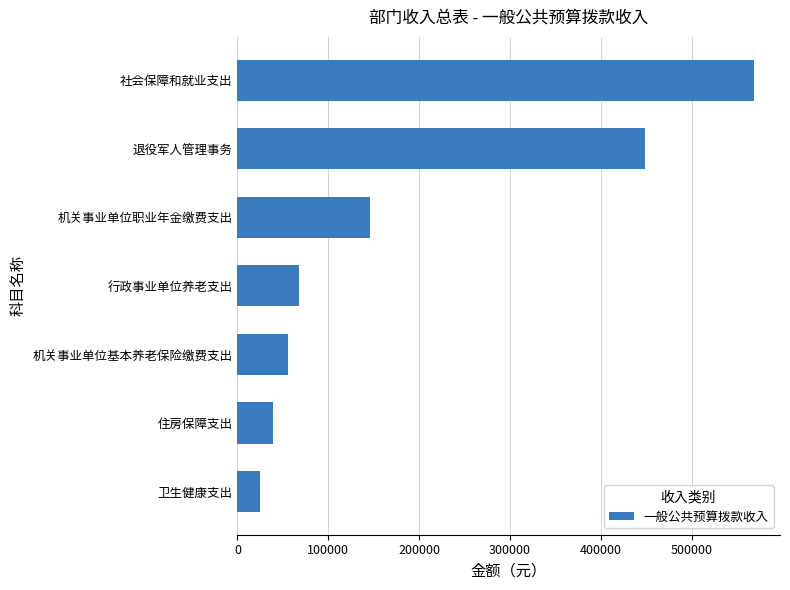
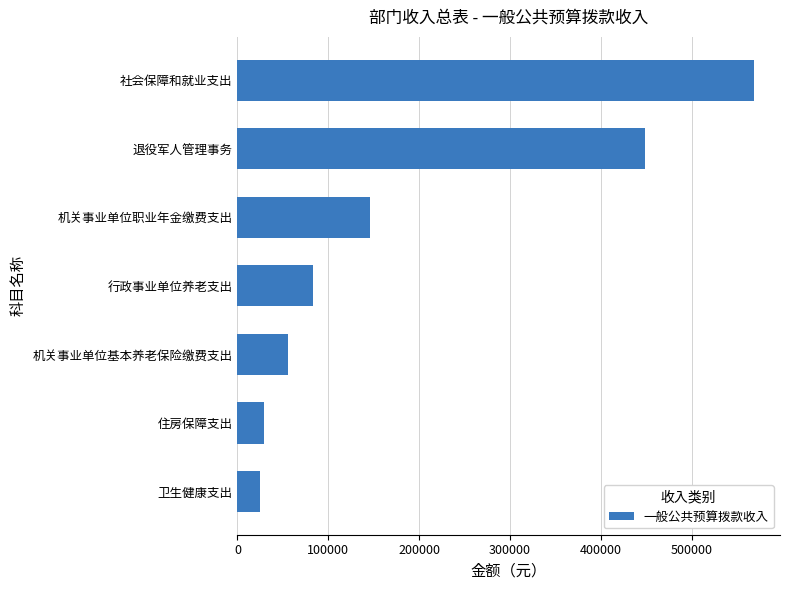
  {
    "社会保障和就业支出": 570000,
    "退役军人管理事务": 450000,
    "机关事业单位职业年金缴费支出": 150000,
-   "行政事业单位养老支出": 70000,
+   "行政事业单位养老支出": 80000,
    "机关事业单位基本养老保险缴费支出": 60000,
-   "住房保障支出": 40000,
+   "住房保障支出": 30000,
    "卫生健康支出": 30000
  }
